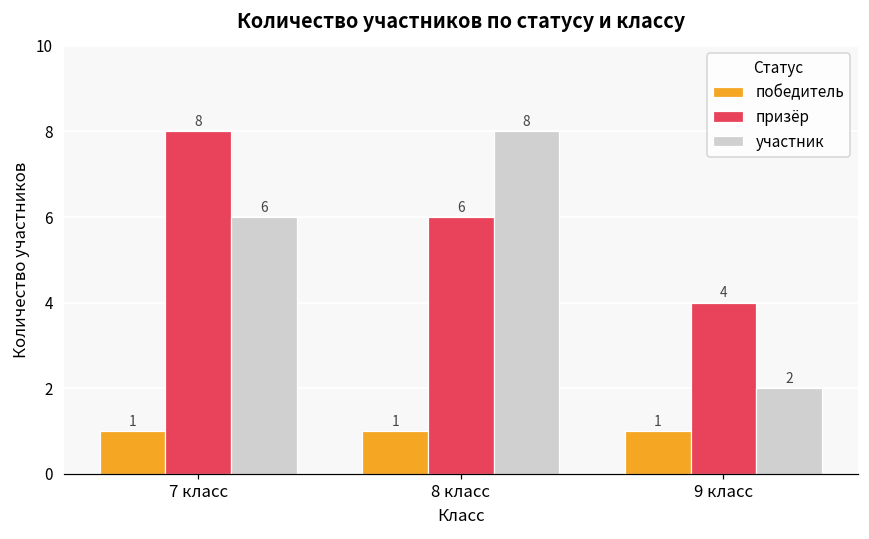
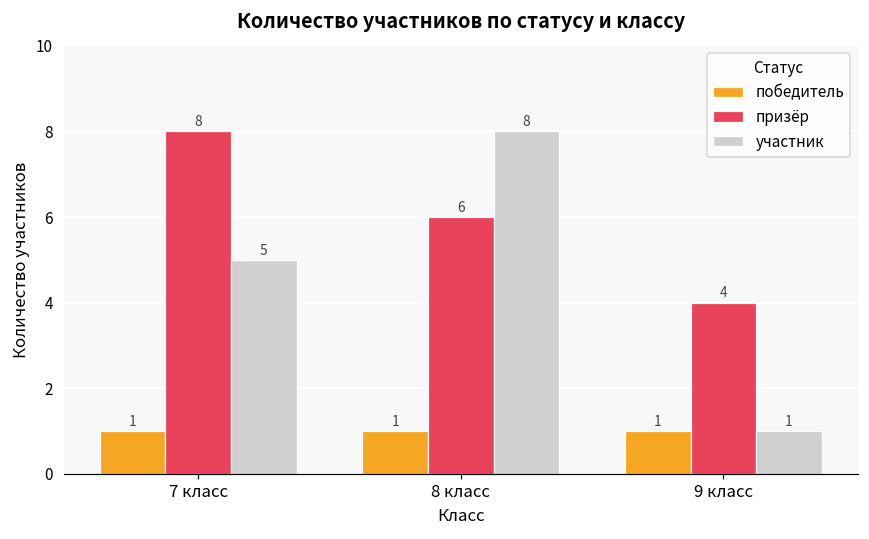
  {
    "победитель": {
      "7 класс": 1,
      "8 класс": 1,
      "9 класс": 1
    },
    "призёр": {
      "7 класс": 8,
      "8 класс": 6,
      "9 класс": 4
    },
    "участник": {
-     "7 класс": 6,
+     "7 класс": 5,
      "8 класс": 8,
-     "9 класс": 2
+     "9 класс": 1
    }
  }
